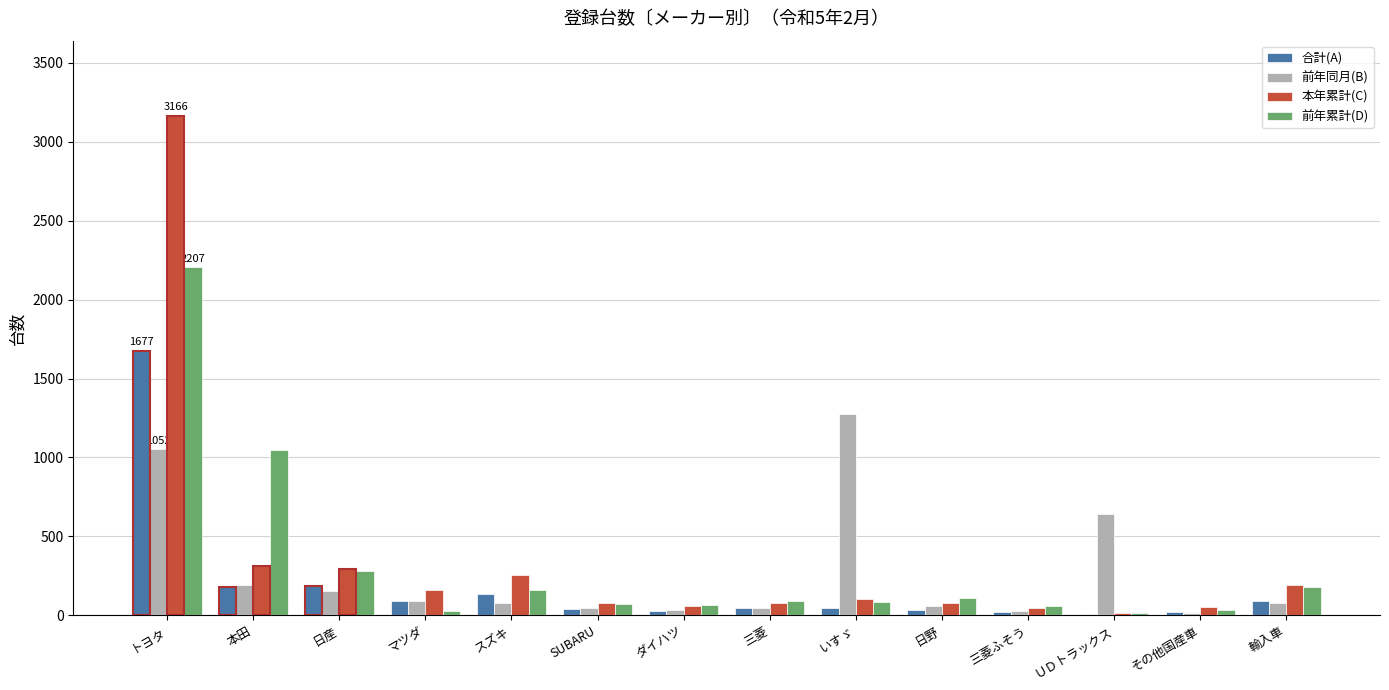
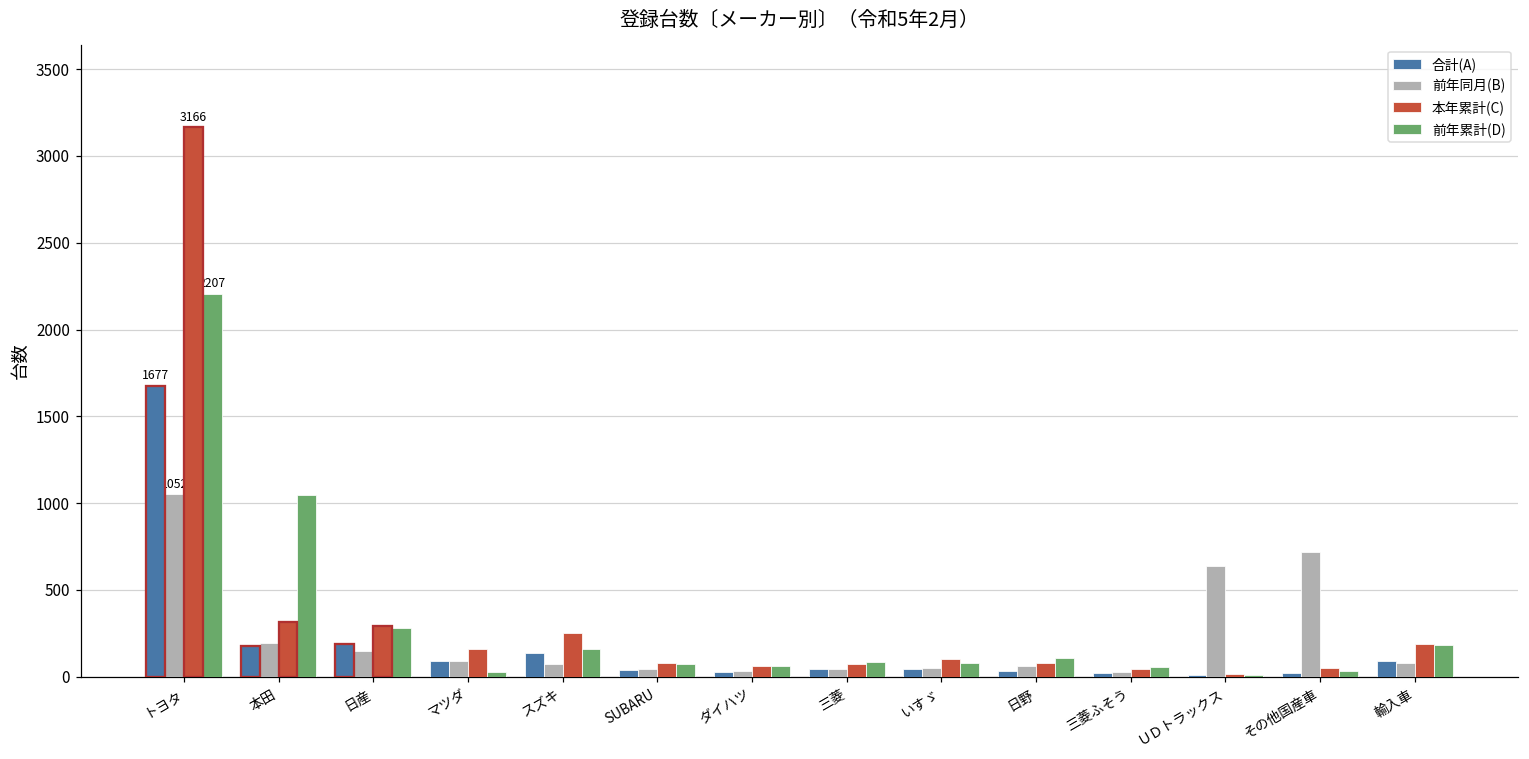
  {
    "前年同月(B)": {
      "本田": 190,
      "日産": 150,
      "マツダ": 90,
      "スズキ": 80,
      "SUBARU": 40,
      "ダイハツ": 30,
      "三菱": 40,
-     "いすゞ": 1280,
+     "いすゞ": 50,
      "日野": 60,
      "三菱ふそう": 30,
      "ＵＤトラックス": 640,
-     "その他国産車": 20,
+     "その他国産車": 720,
      "輸入車": 80
    },
    "前年累計(D)": {
      "トヨタ": 2207
    }
  }
